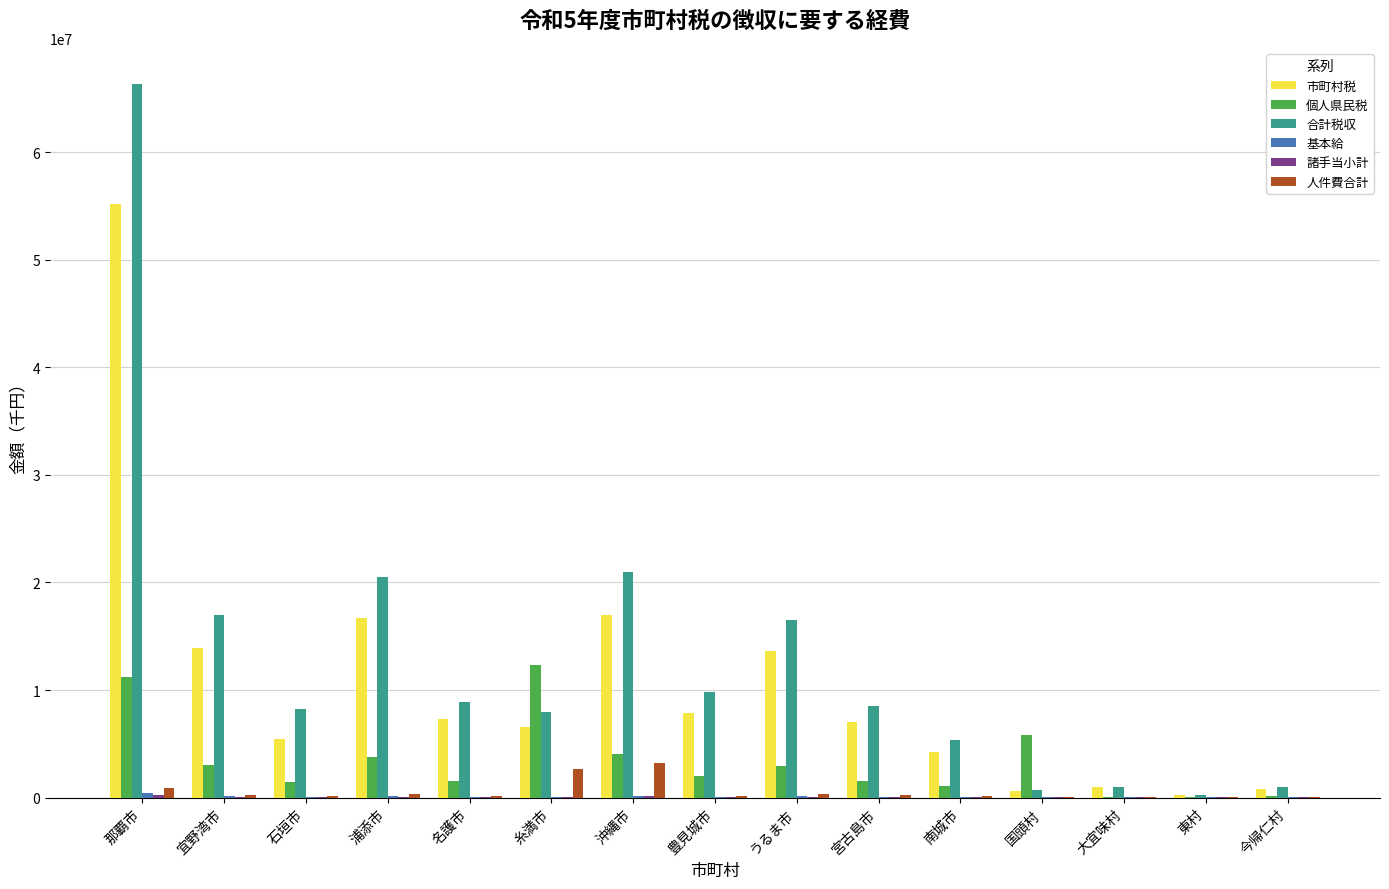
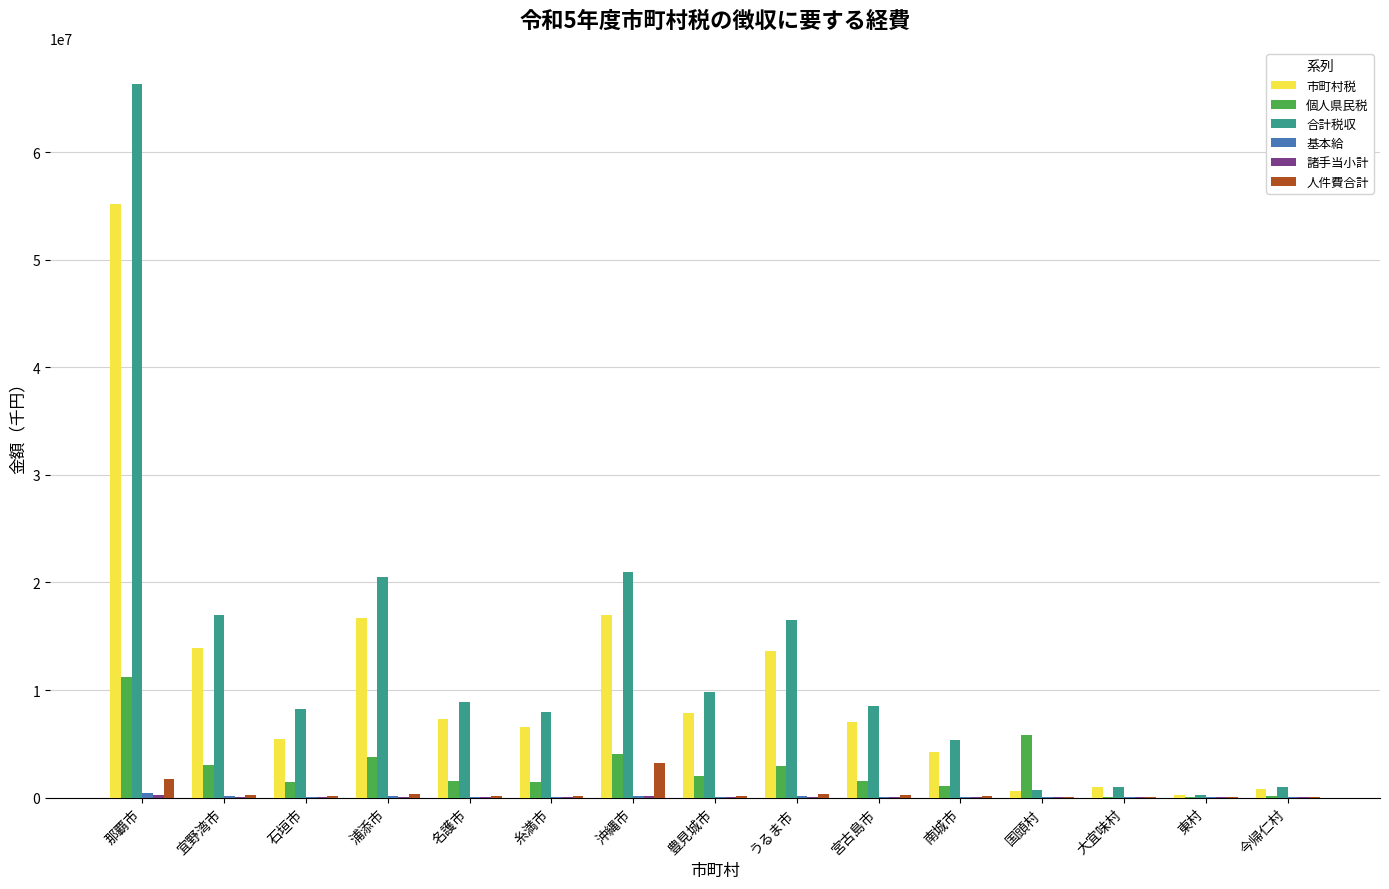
  {
    "市町村税": {
      "那覇市": 55200000,
      "宜野湾市": 13900000,
      "石垣市": 5400000,
      "浦添市": 16700000,
      "名護市": 7400000,
      "糸満市": 6500000,
      "沖縄市": 17000000,
      "豊見城市": 7900000,
      "うるま市": 13600000,
      "宮古島市": 7000000,
      "南城市": 4200000,
      "国頭村": 600000,
      "大宜味村": 1000000,
      "今帰仁村": 800000
    },
    "個人県民税": {
      "那覇市": 11200000,
      "宜野湾市": 3100000,
      "石垣市": 1500000,
      "浦添市": 3700000,
      "名護市": 1600000,
-     "糸満市": 12300000,
+     "糸満市": 1400000,
      "沖縄市": 4000000,
      "豊見城市": 2000000,
      "うるま市": 2900000,
      "宮古島市": 1500000,
      "南城市": 1100000,
      "国頭村": 5800000
    },
    "諸手当小計": {
      "那覇市": 200000
    },
    "人件費合計": {
-     "那覇市": 900000,
+     "那覇市": 1700000,
      "宜野湾市": 300000,
      "浦添市": 300000,
-     "糸満市": 2600000,
+     "糸満市": 200000,
      "沖縄市": 3200000,
      "うるま市": 300000
    }
  }
